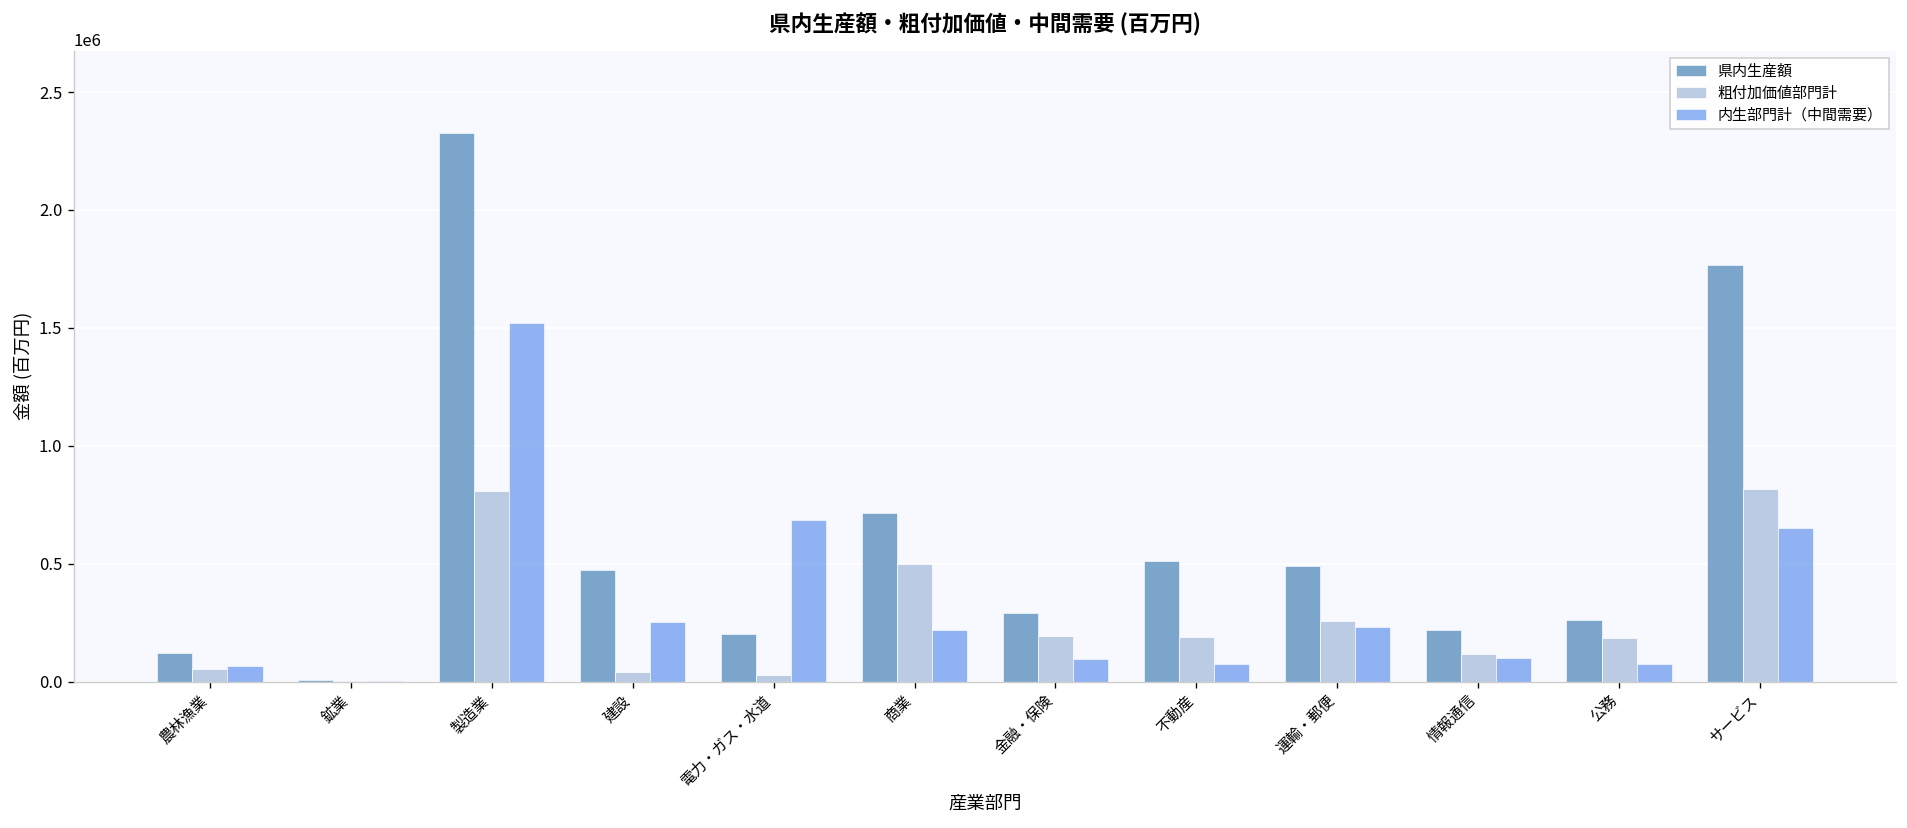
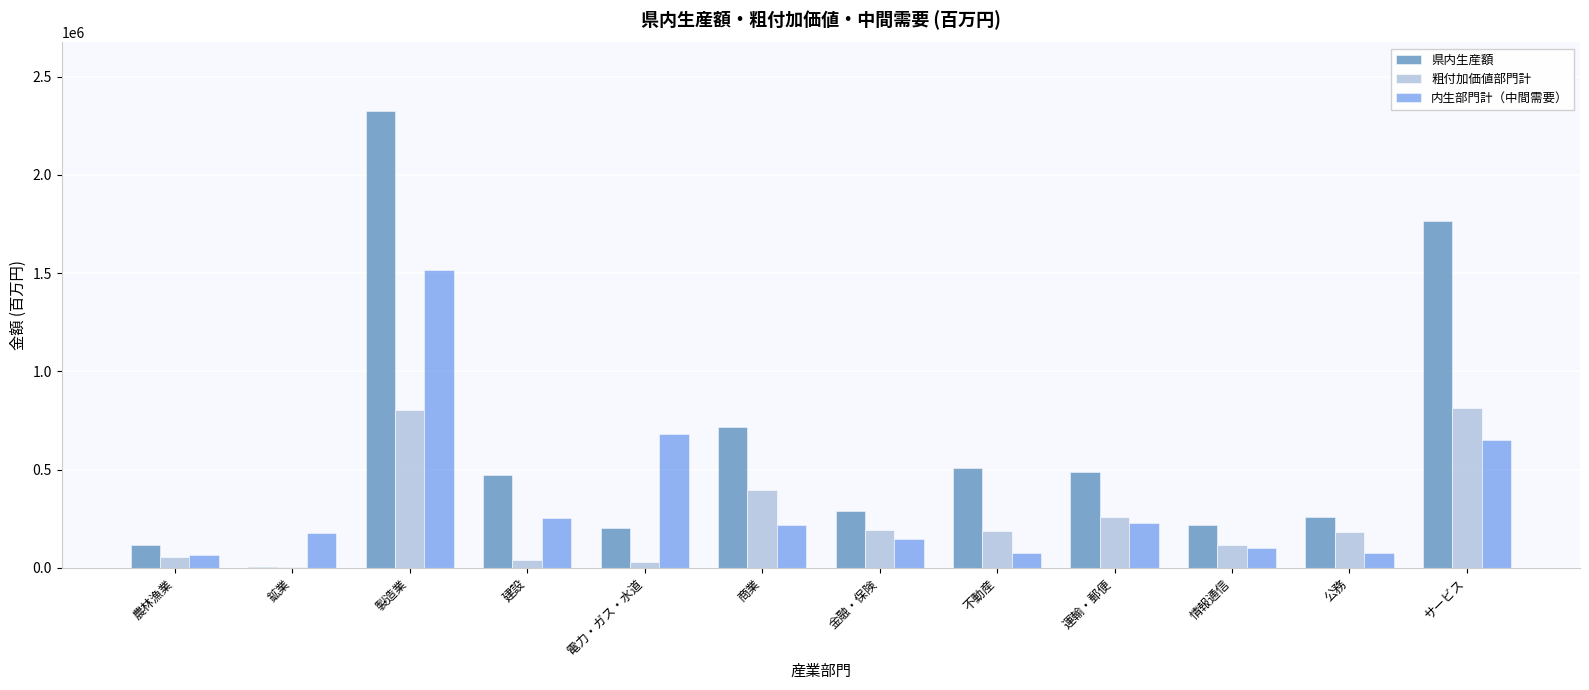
  {
    "県内生産額": {
      "農林漁業": 120000,
      "製造業": 2330000,
      "建設": 470000,
      "電力・ガス・水道": 200000,
      "商業": 720000,
      "金融・保険": 290000,
      "不動産": 510000,
      "運輸・郵便": 490000,
      "情報通信": 220000,
      "公務": 260000,
      "サービス": 1760000
    },
    "粗付加価値部門計": {
      "農林漁業": 50000,
      "製造業": 810000,
      "建設": 40000,
      "電力・ガス・水道": 30000,
-     "商業": 500000,
+     "商業": 400000,
      "金融・保険": 200000,
      "不動産": 190000,
      "運輸・郵便": 260000,
      "情報通信": 120000,
      "公務": 190000,
      "サービス": 820000
    },
    "内生部門計（中間需要）": {
      "農林漁業": 70000,
-     "鉱業": 0,
+     "鉱業": 180000,
      "製造業": 1520000,
      "建設": 250000,
      "電力・ガス・水道": 680000,
      "商業": 220000,
-     "金融・保険": 90000,
+     "金融・保険": 150000,
      "不動産": 80000,
      "運輸・郵便": 230000,
      "情報通信": 100000,
      "公務": 80000,
      "サービス": 650000
    }
  }
